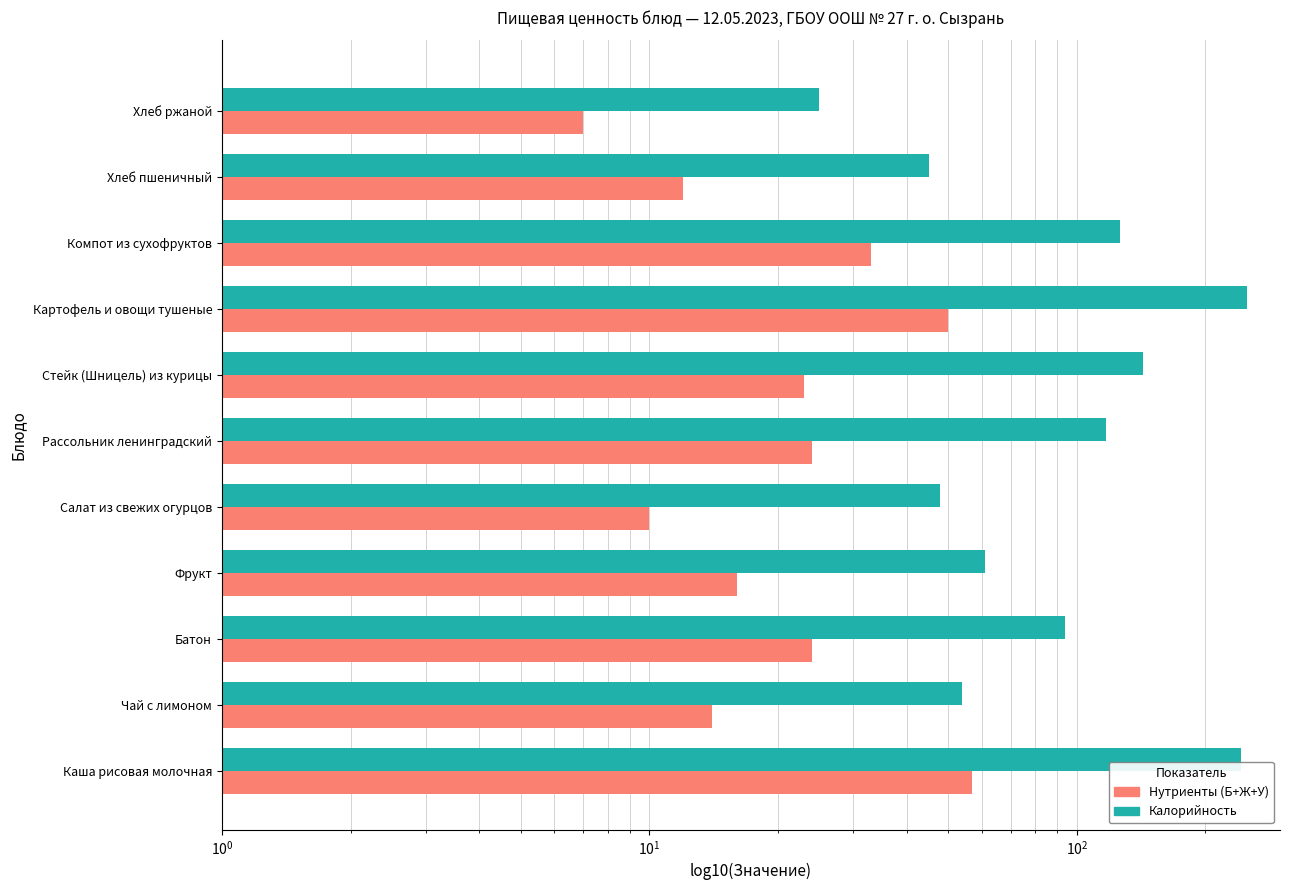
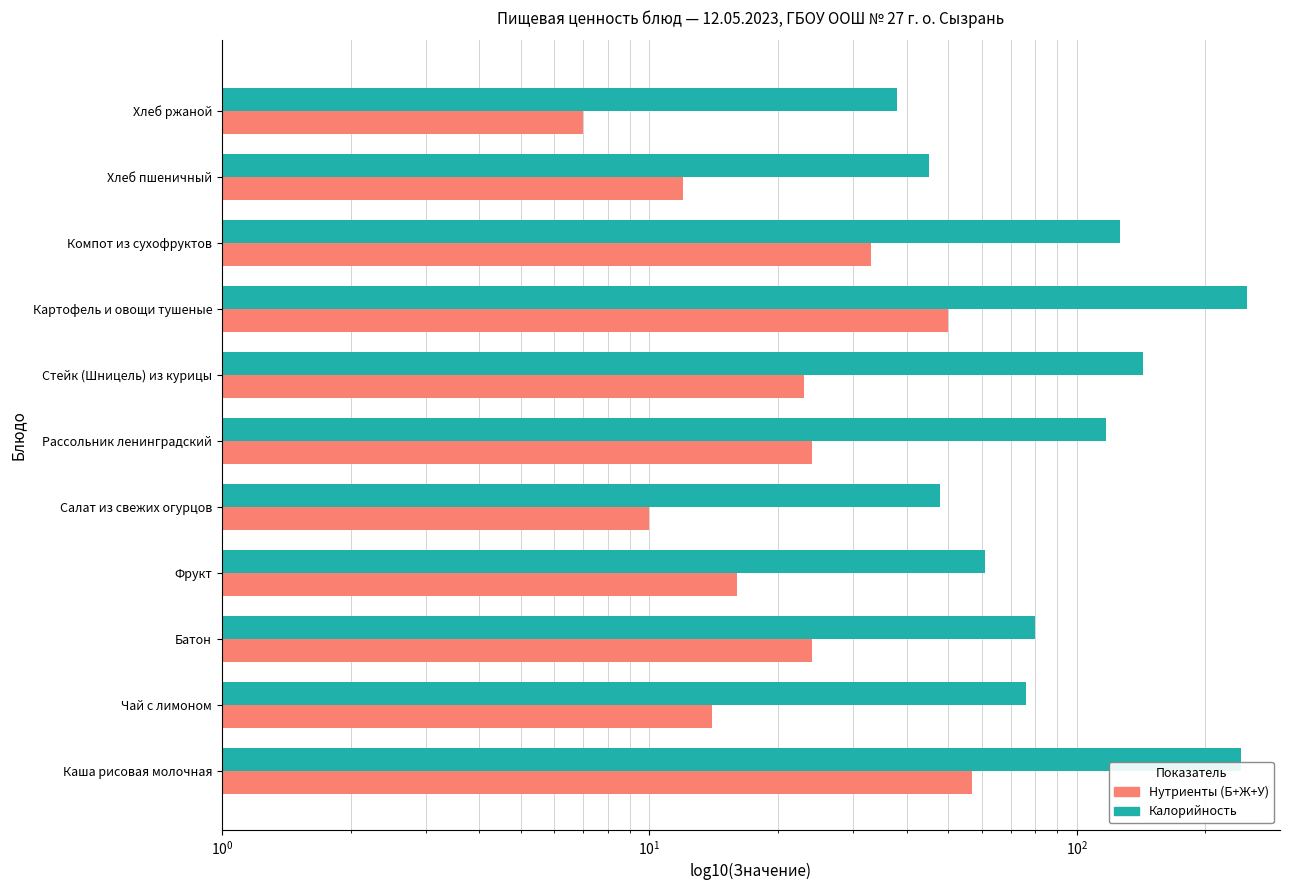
  {
    "Нутриенты (Б+Ж+У)": {
      "Хлеб ржаной": 7,
      "Хлеб пшеничный": 12,
      "Компот из сухофруктов": 33,
      "Картофель и овощи тушеные": 50,
      "Стейк (Шницель) из курицы": 23,
      "Рассольник ленинградский": 24,
      "Салат из свежих огурцов": 10,
      "Фрукт": 16,
      "Батон": 24,
      "Чай с лимоном": 14,
      "Каша рисовая молочная": 57
    },
    "Калорийность": {
-     "Хлеб ржаной": 25,
+     "Хлеб ржаной": 38,
      "Хлеб пшеничный": 45,
      "Компот из сухофруктов": 126,
      "Картофель и овощи тушеные": 250,
      "Стейк (Шницель) из курицы": 143,
      "Рассольник ленинградский": 117,
      "Салат из свежих огурцов": 48,
      "Фрукт": 61,
-     "Батон": 94,
-     "Чай с лимоном": 54,
+     "Батон": 80,
+     "Чай с лимоном": 76,
      "Каша рисовая молочная": 240
    }
  }
